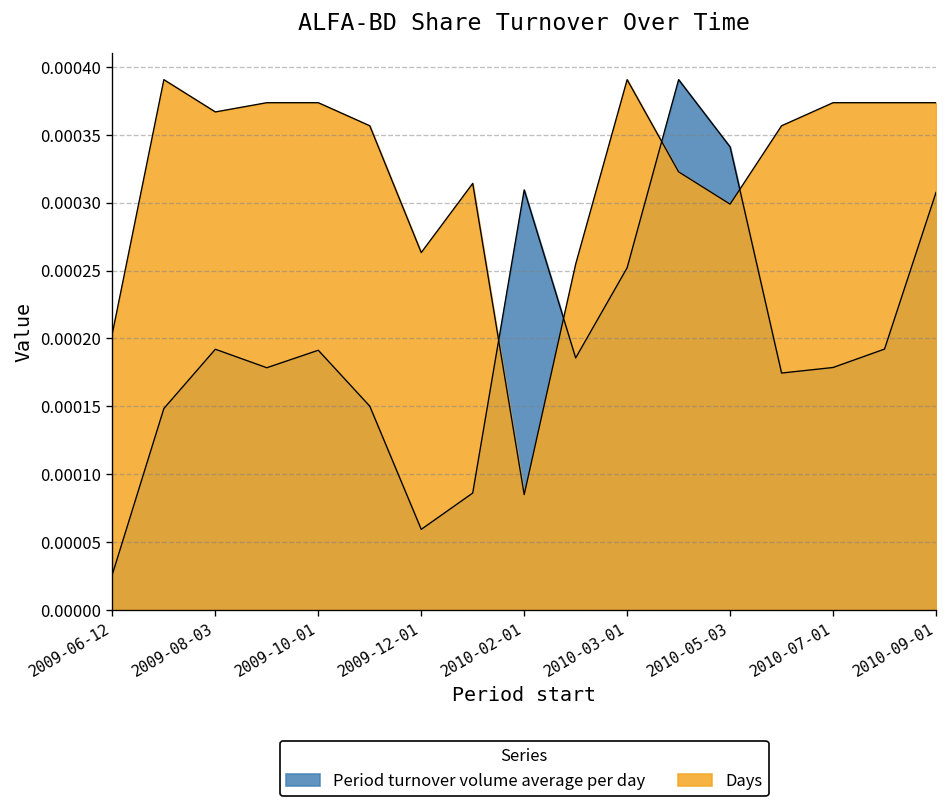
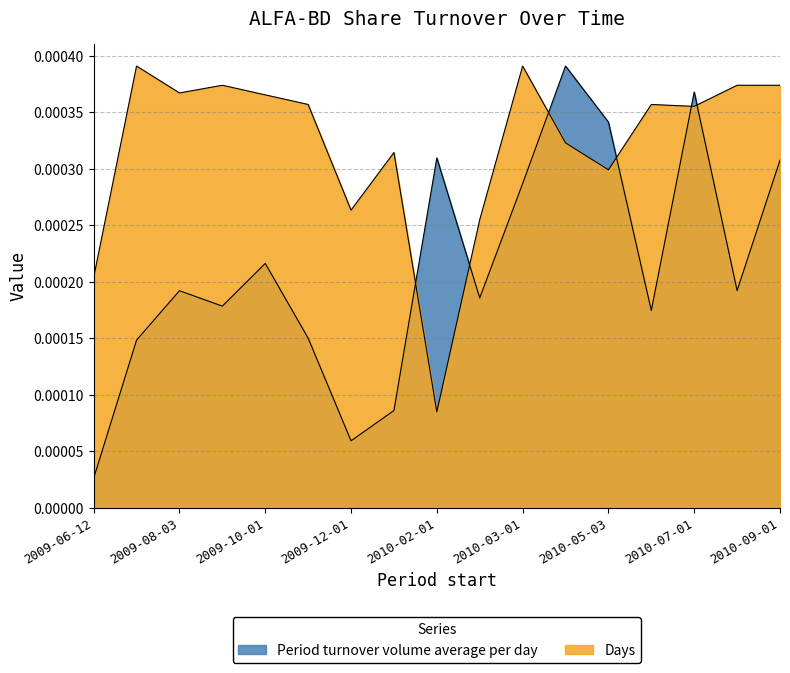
  {
    "Period turnover volume average per day": {
      "2009-06-12": 0.000026,
      "2009-08-03": 0.000192,
-     "2009-10-01": 0.000191,
+     "2009-10-01": 0.000216,
      "2009-12-01": 0.000059,
      "2010-02-01": 0.000309,
-     "2010-03-01": 0.000252,
+     "2010-03-01": 0.000287,
      "2010-05-03": 0.000341,
-     "2010-07-01": 0.000179,
+     "2010-07-01": 0.000368,
      "2010-09-01": 0.000308
    },
    "Days": {
      "2009-06-12": 0.000204,
      "2009-08-03": 0.000367,
-     "2009-10-01": 0.000374,
+     "2009-10-01": 0.000365,
      "2009-12-01": 0.000263,
      "2010-02-01": 0.000085,
      "2010-03-01": 0.000391,
      "2010-05-03": 0.000299,
-     "2010-07-01": 0.000374,
+     "2010-07-01": 0.000355,
      "2010-09-01": 0.000374
    }
  }
